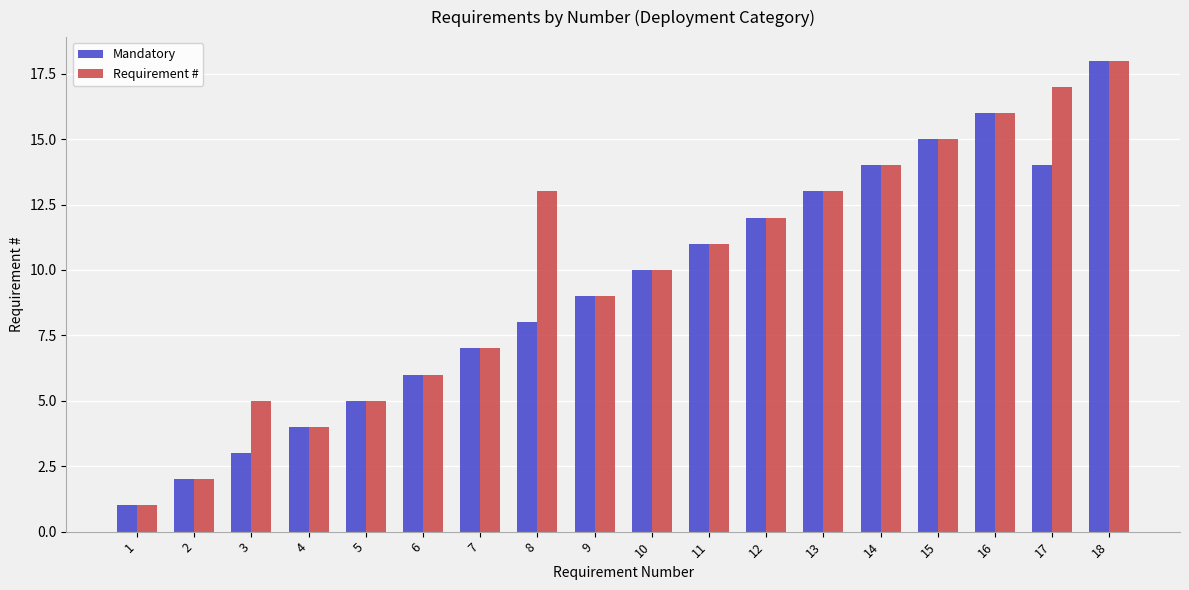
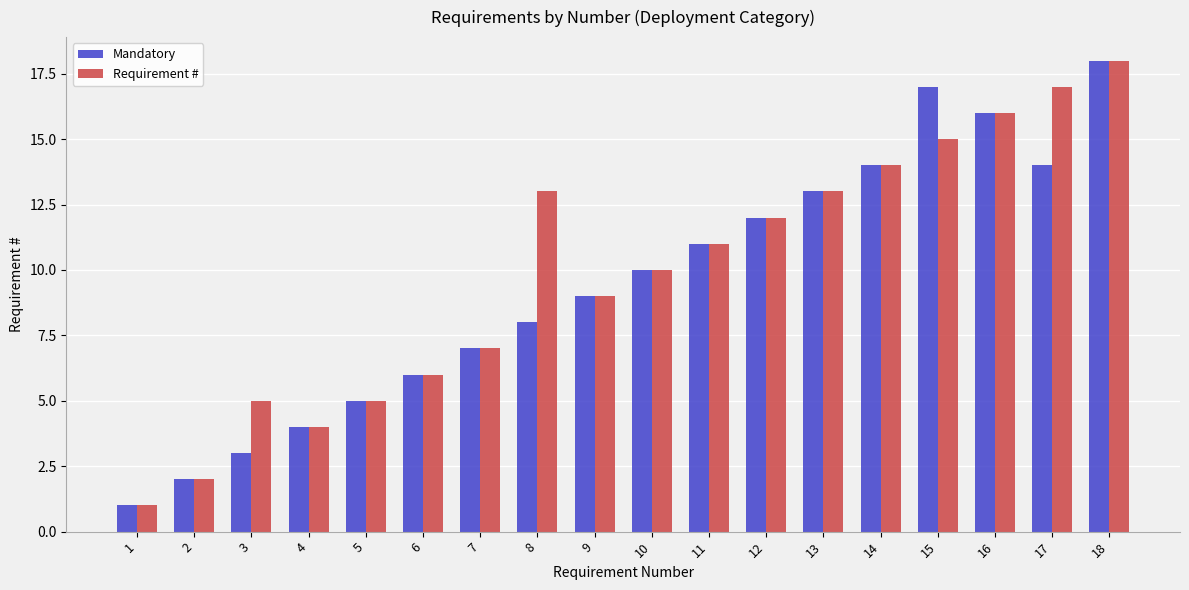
  {
    "Mandatory": {
      "1": 1,
      "2": 2,
      "3": 3,
      "4": 4,
      "5": 5,
      "6": 6,
      "7": 7,
      "8": 8,
      "9": 9,
      "10": 10,
      "11": 11,
      "12": 12,
      "13": 13,
      "14": 14,
-     "15": 15,
+     "15": 17,
      "16": 16,
      "17": 14,
      "18": 18
    },
    "Requirement #": {
      "1": 1,
      "2": 2,
      "3": 5,
      "4": 4,
      "5": 5,
      "6": 6,
      "7": 7,
      "8": 13,
      "9": 9,
      "10": 10,
      "11": 11,
      "12": 12,
      "13": 13,
      "14": 14,
      "15": 15,
      "16": 16,
      "17": 17,
      "18": 18
    }
  }
